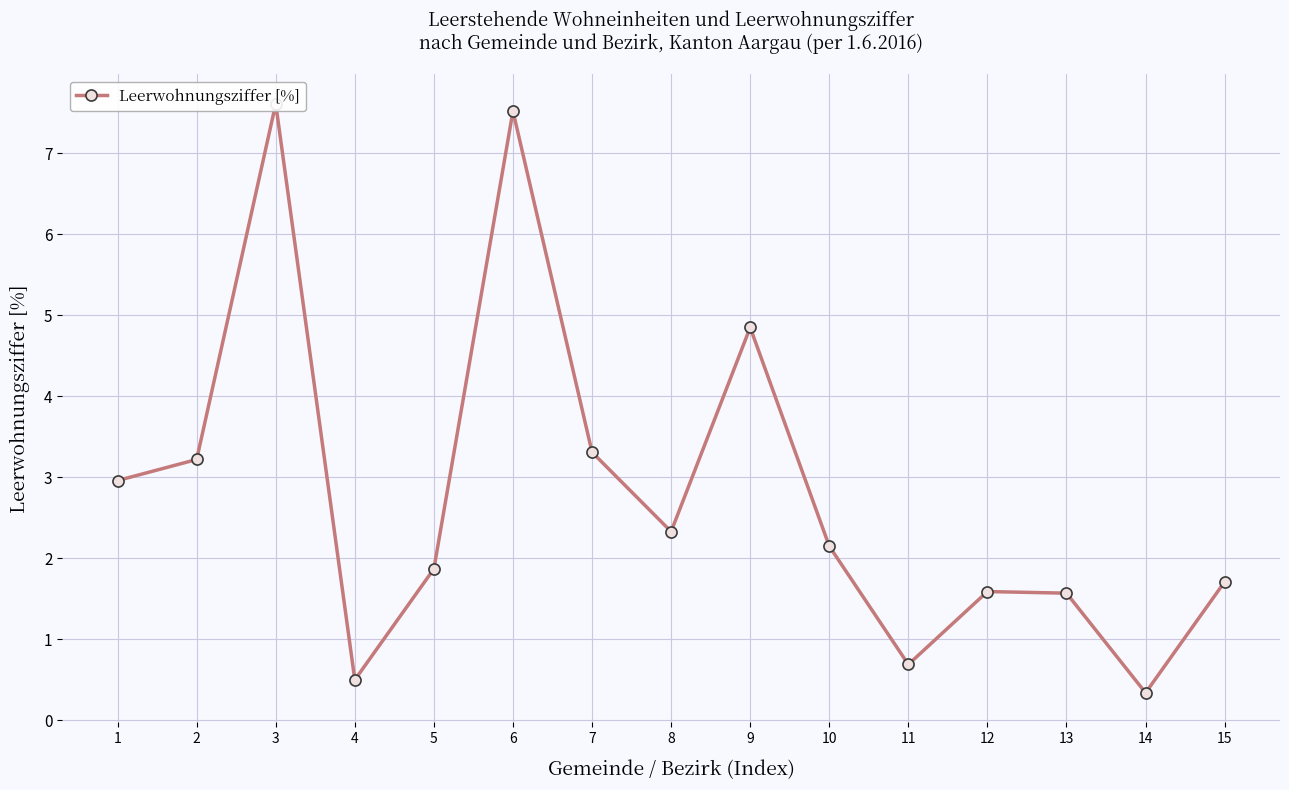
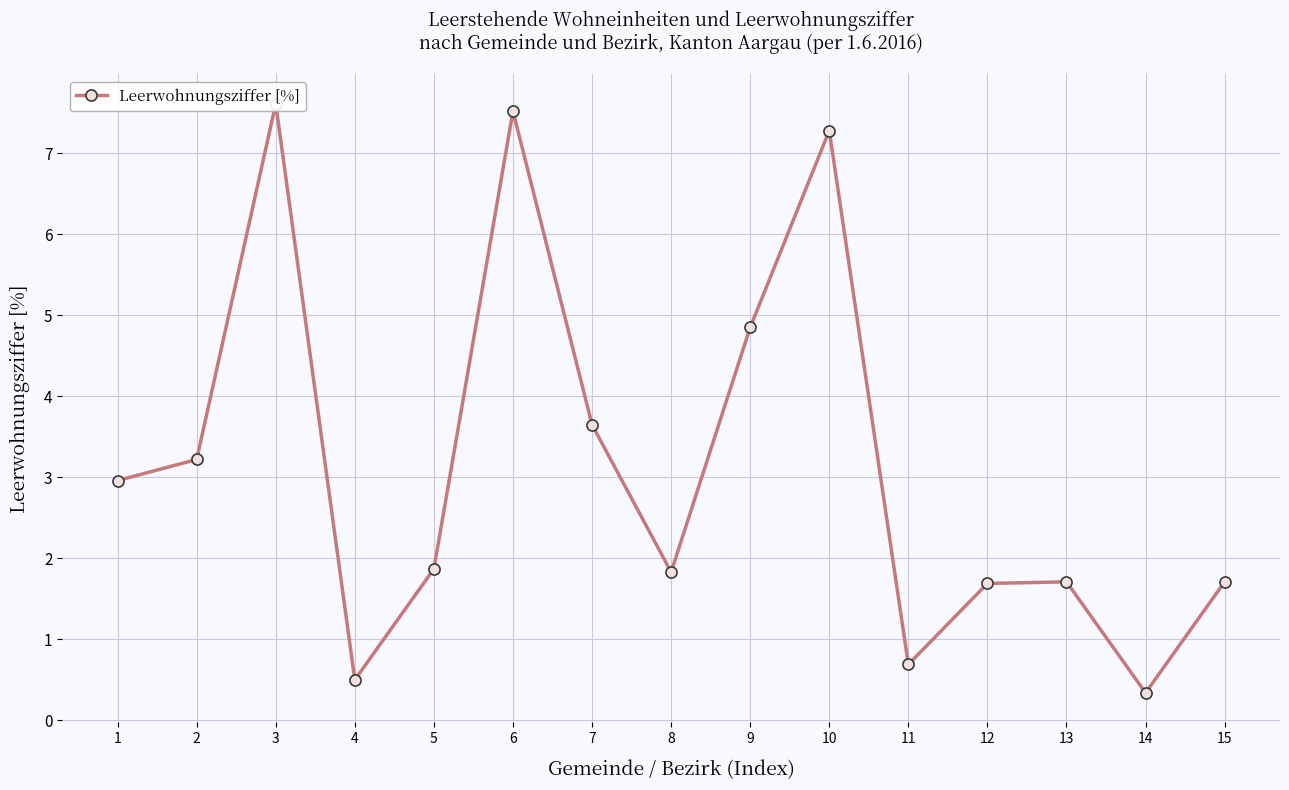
  {
    "1": 3.0,
    "2": 3.2,
    "4": 0.5,
    "5": 1.9,
    "6": 7.5,
-   "7": 3.3,
-   "8": 2.3,
+   "7": 3.7,
+   "8": 1.8,
    "9": 4.9,
-   "10": 2.2,
+   "10": 7.3,
    "11": 0.7,
-   "12": 1.6,
-   "13": 1.6,
+   "12": 1.7,
+   "13": 1.7,
    "14": 0.3,
    "15": 1.7
  }
